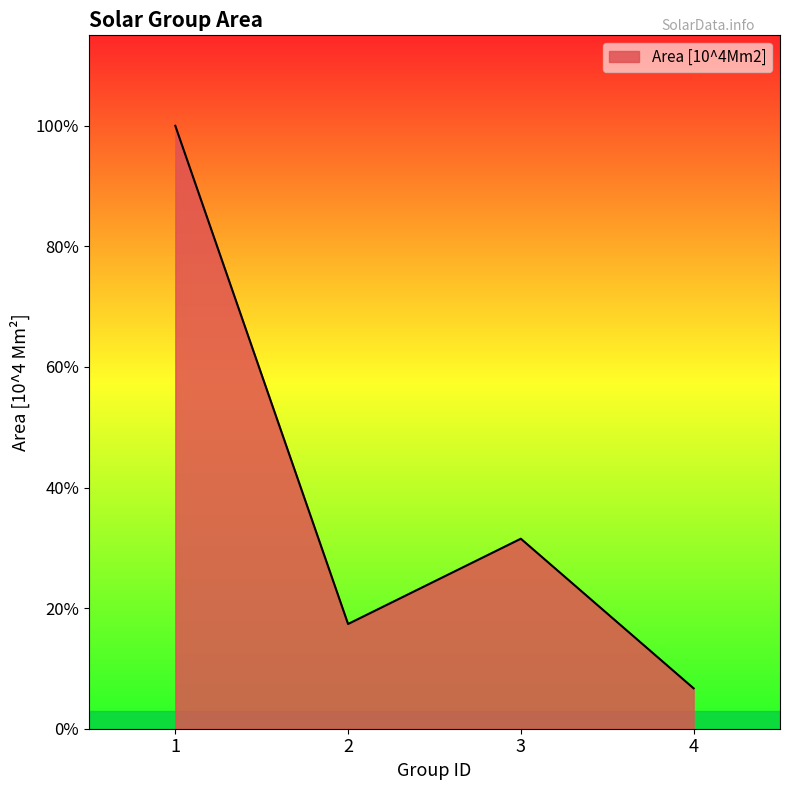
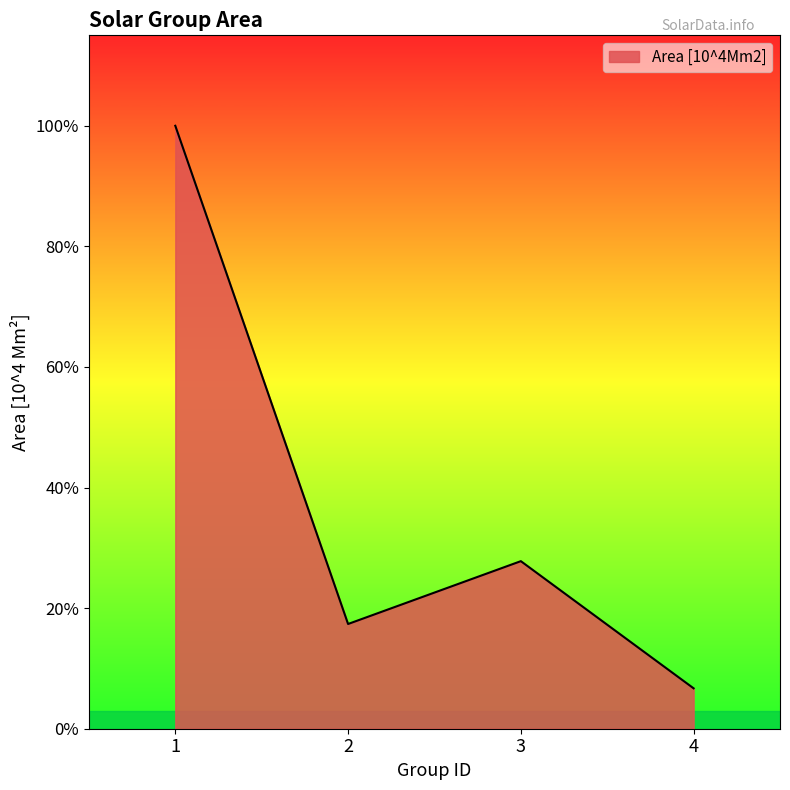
  {
    "1": "100%",
    "2": "17%",
-   "3": "32%",
+   "3": "28%",
    "4": "7%"
  }
